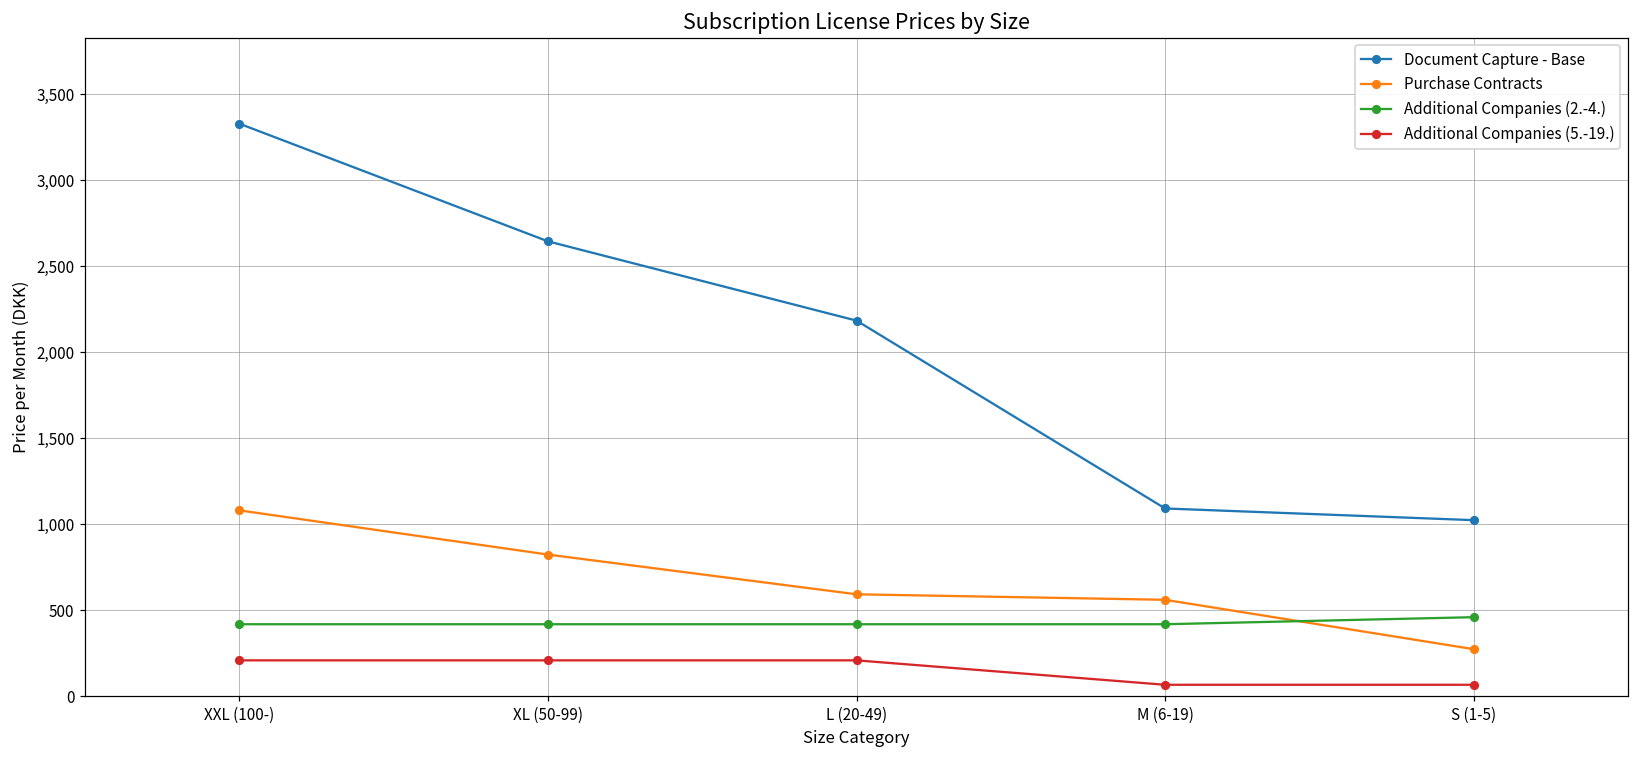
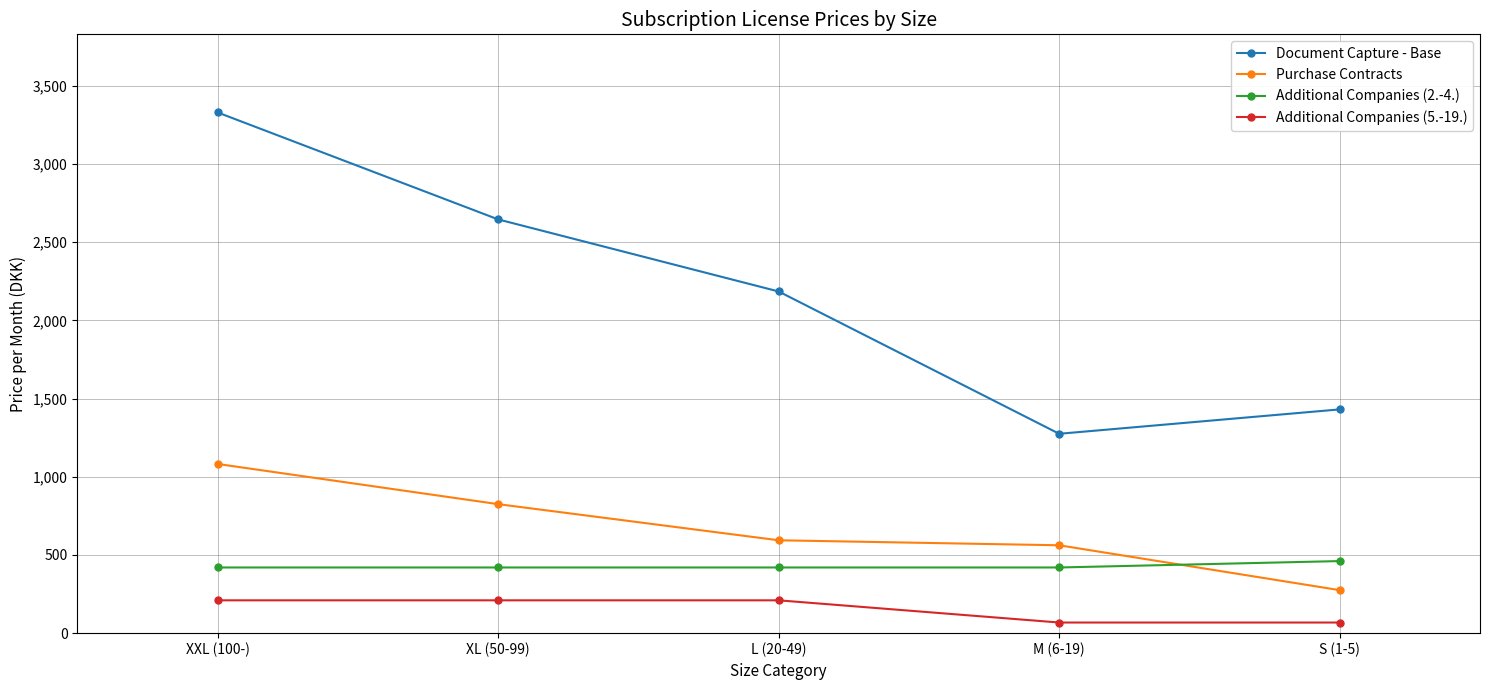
  {
    "Document Capture - Base": {
      "XXL (100-)": "3,330",
      "XL (50-99)": "2,650",
      "L (20-49)": "2,190",
-     "M (6-19)": "1,090",
-     "S (1-5)": "1,030"
+     "M (6-19)": "1,280",
+     "S (1-5)": "1,430"
    },
    "Purchase Contracts": {
      "XXL (100-)": "1,080",
      "XL (50-99)": "830",
      "L (20-49)": "590",
      "M (6-19)": "560",
      "S (1-5)": "280"
    },
    "Additional Companies (2.-4.)": {
      "XXL (100-)": "420",
      "XL (50-99)": "420",
      "L (20-49)": "420",
      "M (6-19)": "420",
      "S (1-5)": "460"
    },
    "Additional Companies (5.-19.)": {
      "XXL (100-)": "210",
      "XL (50-99)": "210",
      "L (20-49)": "210",
      "M (6-19)": "70",
      "S (1-5)": "70"
    }
  }
